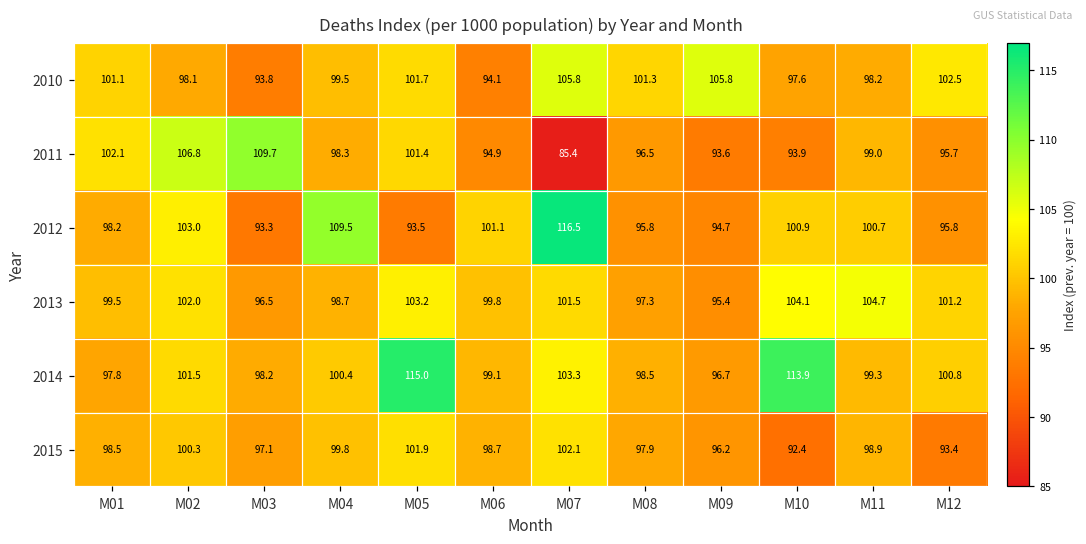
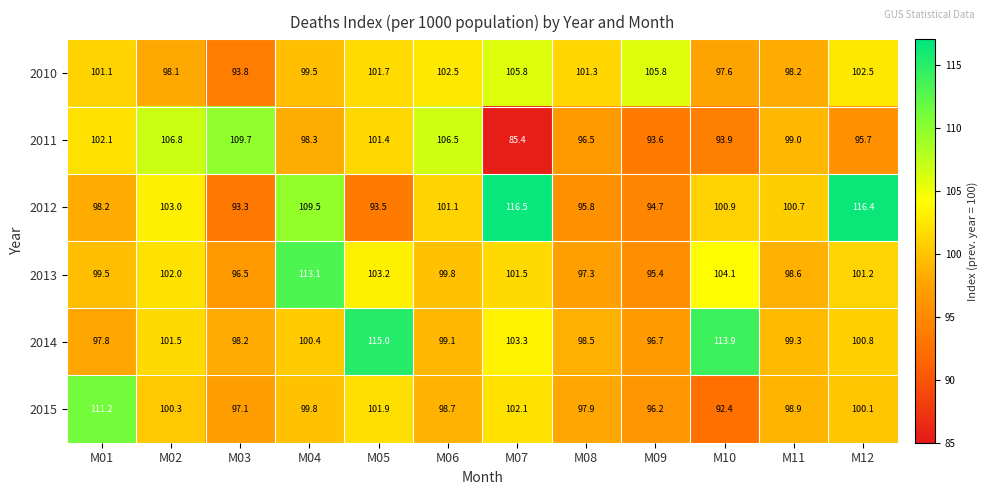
  {
    "2010": {
      "M01": 101.1,
      "M02": 98.1,
      "M03": 93.8,
      "M04": 99.5,
      "M05": 101.7,
-     "M06": 94.1,
+     "M06": 102.5,
      "M07": 105.8,
      "M08": 101.3,
      "M09": 105.8,
      "M10": 97.6,
      "M11": 98.2,
      "M12": 102.5
    },
    "2011": {
      "M01": 102.1,
      "M02": 106.8,
      "M03": 109.7,
      "M04": 98.3,
      "M05": 101.4,
-     "M06": 94.9,
+     "M06": 106.5,
      "M07": 85.4,
      "M08": 96.5,
      "M09": 93.6,
      "M10": 93.9,
      "M11": 99.0,
      "M12": 95.7
    },
    "2012": {
      "M01": 98.2,
      "M02": 103.0,
      "M03": 93.3,
      "M04": 109.5,
      "M05": 93.5,
      "M06": 101.1,
      "M07": 116.5,
      "M08": 95.8,
      "M09": 94.7,
      "M10": 100.9,
      "M11": 100.7,
-     "M12": 95.8
+     "M12": 116.4
    },
    "2013": {
      "M01": 99.5,
      "M02": 102.0,
      "M03": 96.5,
-     "M04": 98.7,
+     "M04": 113.1,
      "M05": 103.2,
      "M06": 99.8,
      "M07": 101.5,
      "M08": 97.3,
      "M09": 95.4,
      "M10": 104.1,
-     "M11": 104.7,
+     "M11": 98.6,
      "M12": 101.2
    },
    "2014": {
      "M01": 97.8,
      "M02": 101.5,
      "M03": 98.2,
      "M04": 100.4,
      "M05": 115.0,
      "M06": 99.1,
      "M07": 103.3,
      "M08": 98.5,
      "M09": 96.7,
      "M10": 113.9,
      "M11": 99.3,
      "M12": 100.8
    },
    "2015": {
-     "M01": 98.5,
+     "M01": 111.2,
      "M02": 100.3,
      "M03": 97.1,
      "M04": 99.8,
      "M05": 101.9,
      "M06": 98.7,
      "M07": 102.1,
      "M08": 97.9,
      "M09": 96.2,
      "M10": 92.4,
      "M11": 98.9,
-     "M12": 93.4
+     "M12": 100.1
    }
  }
